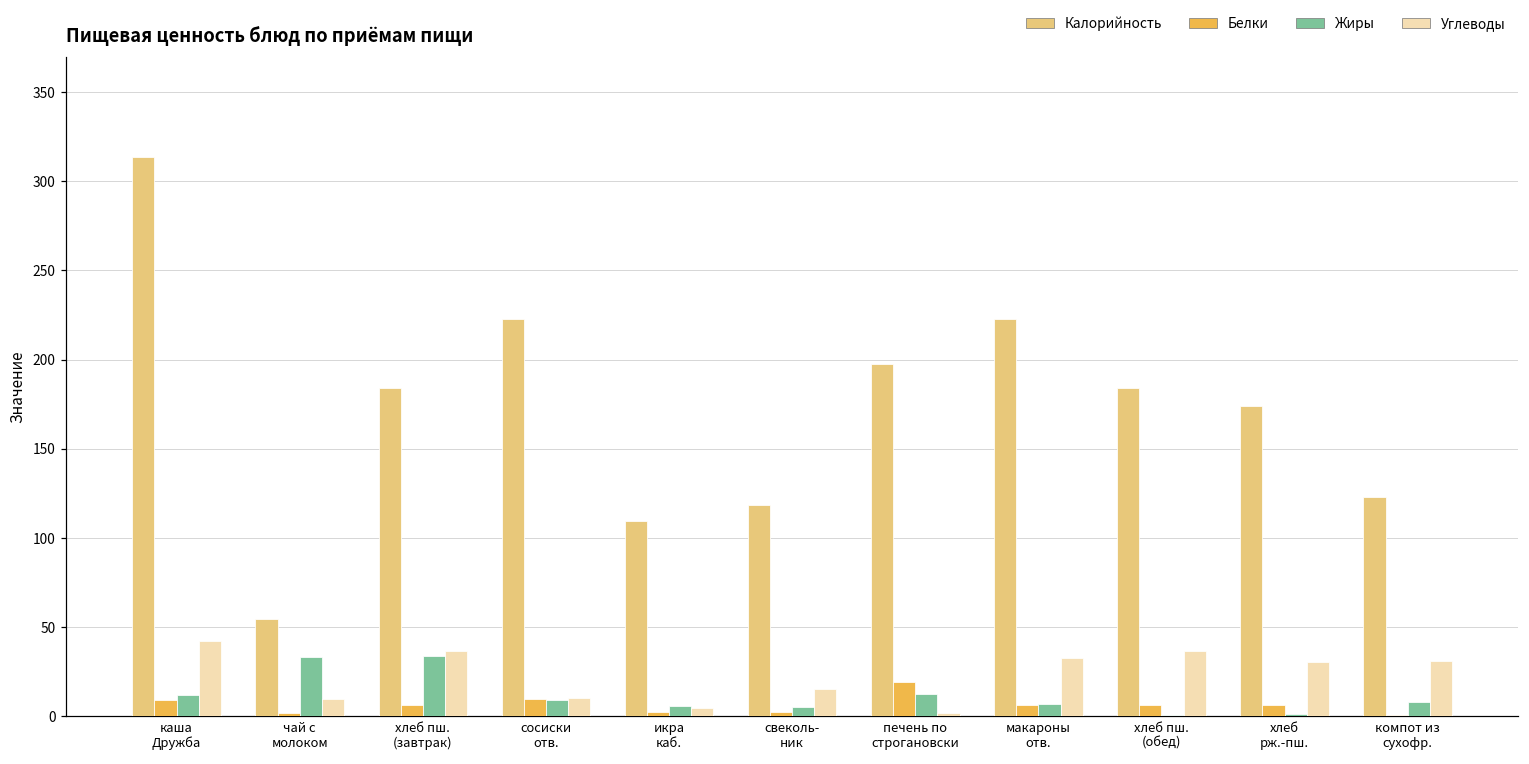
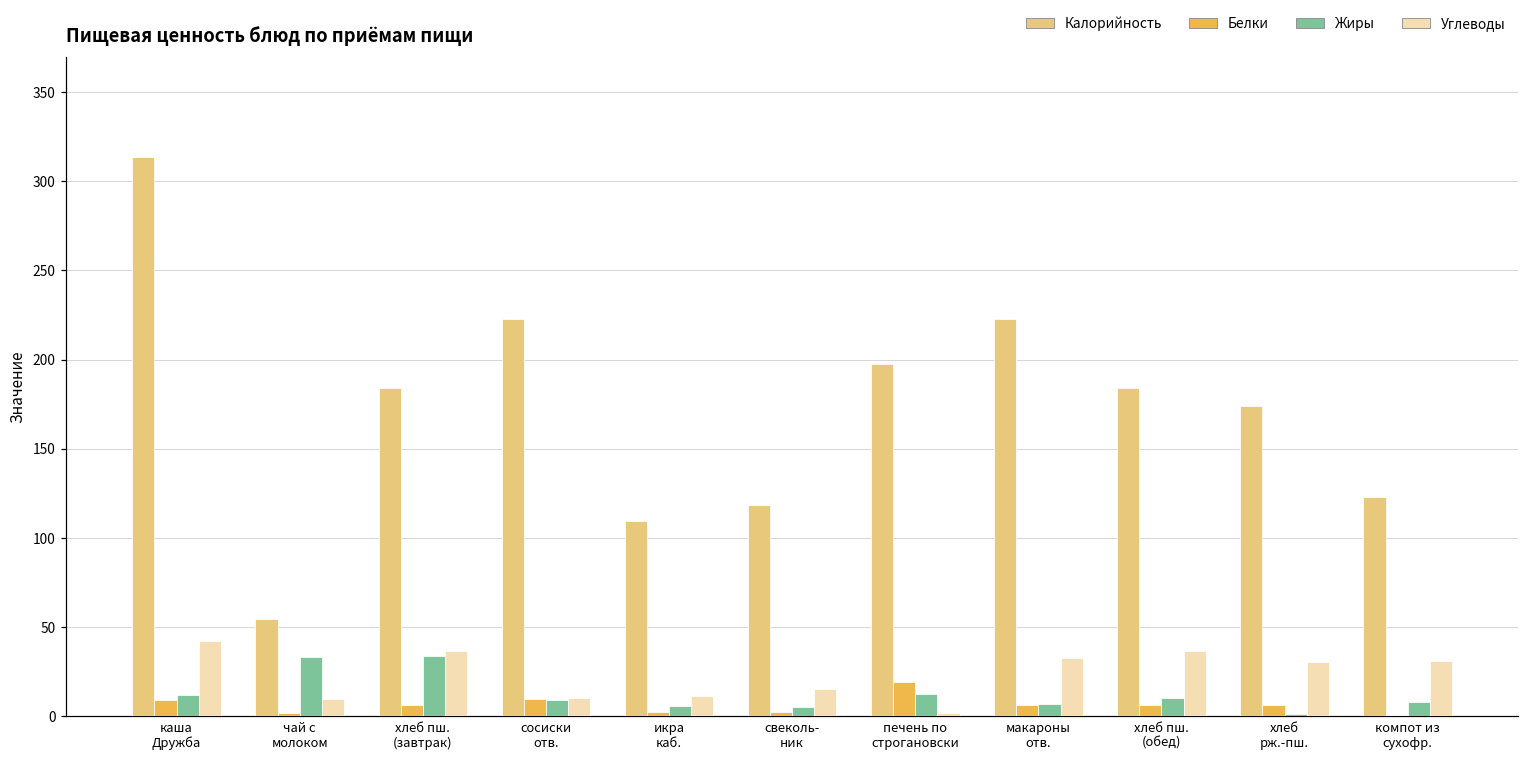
  {
    "Жиры": {
      "каша Дружба": 12,
      "чай с молоком": 33,
      "хлеб пш. (завтрак)": 33,
      "сосиски отв.": 9,
      "икра каб.": 6,
      "свеколь- ник": 5,
      "печень по строгановски": 12,
      "макароны отв.": 7,
-     "хлеб пш. (обед)": 1,
+     "хлеб пш. (обед)": 10,
      "компот из сухофр.": 8
    },
    "Углеводы": {
      "каша Дружба": 42,
      "чай с молоком": 9,
      "хлеб пш. (завтрак)": 36,
      "сосиски отв.": 10,
-     "икра каб.": 4,
+     "икра каб.": 11,
      "свеколь- ник": 15,
      "печень по строгановски": 2,
      "макароны отв.": 33,
      "хлеб пш. (обед)": 36,
      "хлеб рж.-пш.": 30,
      "компот из сухофр.": 31
    }
  }
